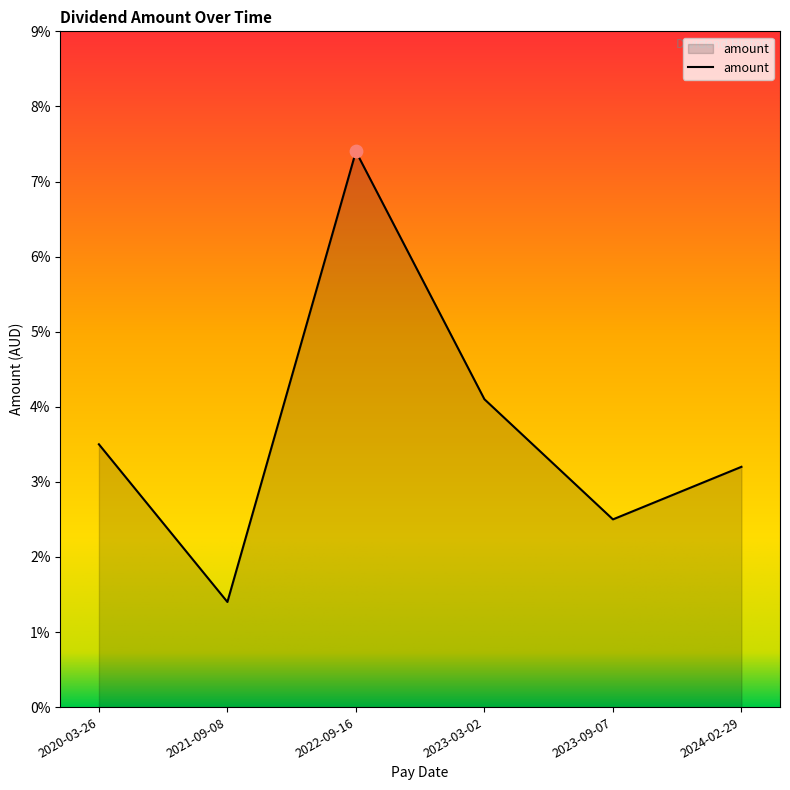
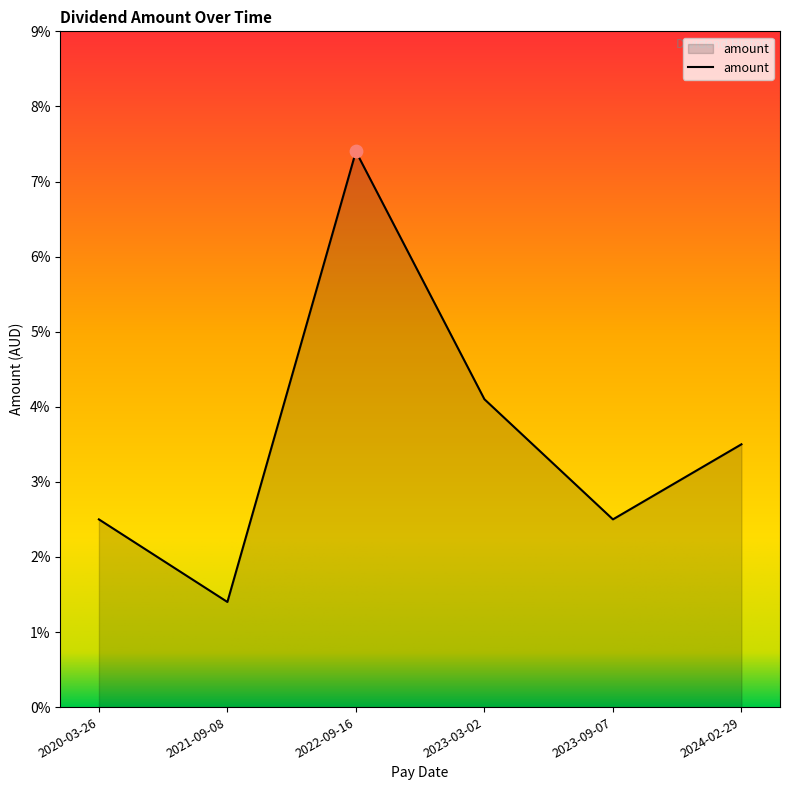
  {
    "amount": {
-     "2020-03-26": "3.5%",
+     "2020-03-26": "2.5%",
      "2021-09-08": "1.4%",
      "2023-03-02": "4.1%",
      "2023-09-07": "2.5%",
-     "2024-02-29": "3.2%"
+     "2024-02-29": "3.5%"
    }
  }
